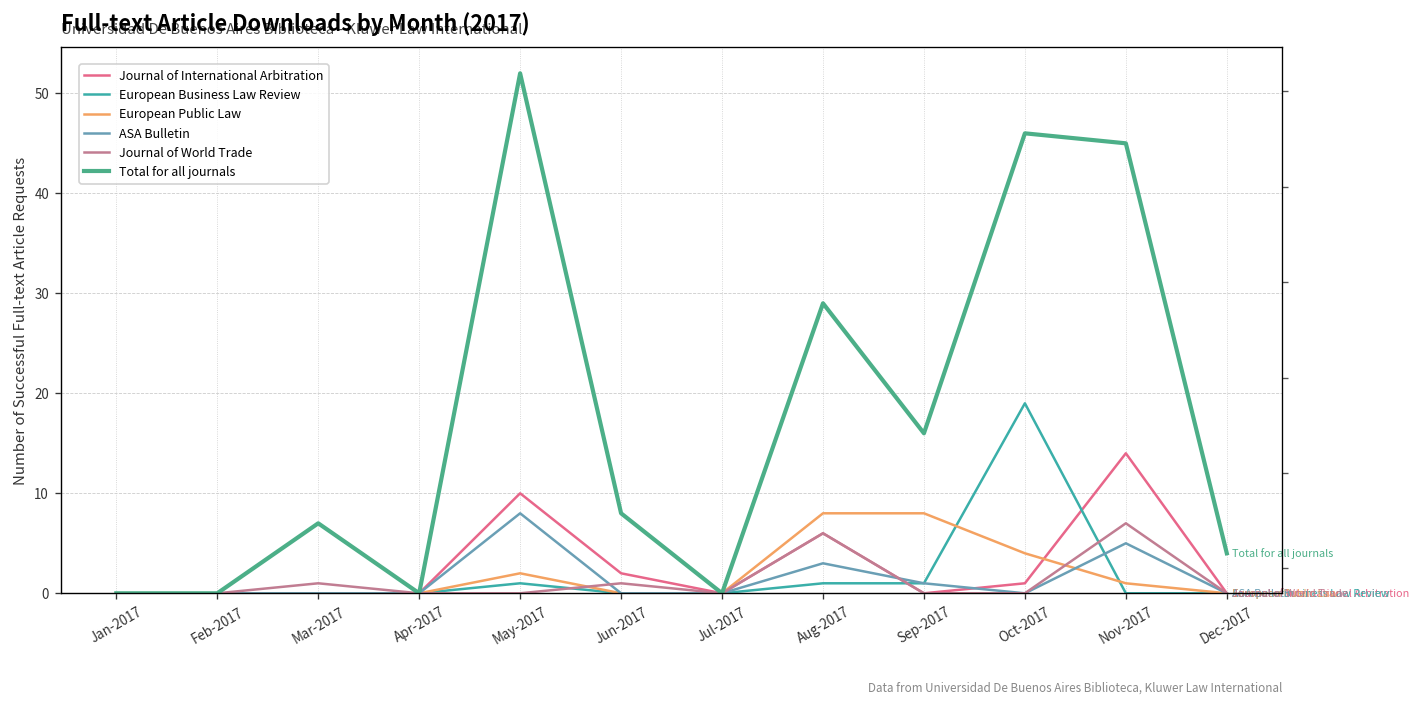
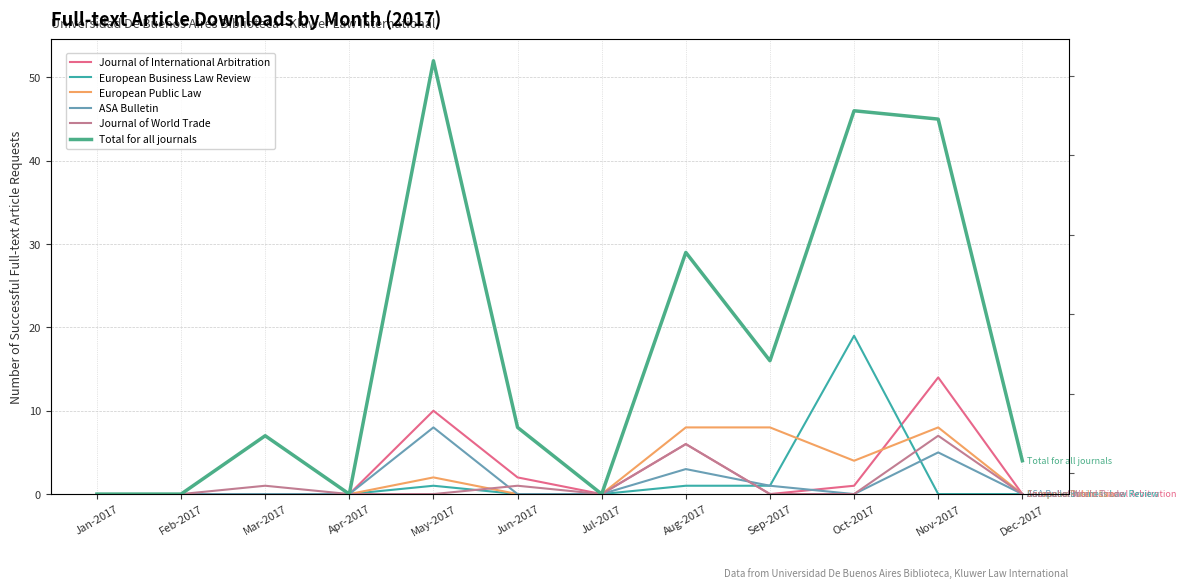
  {
    "European Public Law": {
      "May-2017": 2,
      "Aug-2017": 8,
      "Sep-2017": 8,
      "Oct-2017": 4,
-     "Nov-2017": 1
+     "Nov-2017": 8
    }
  }
